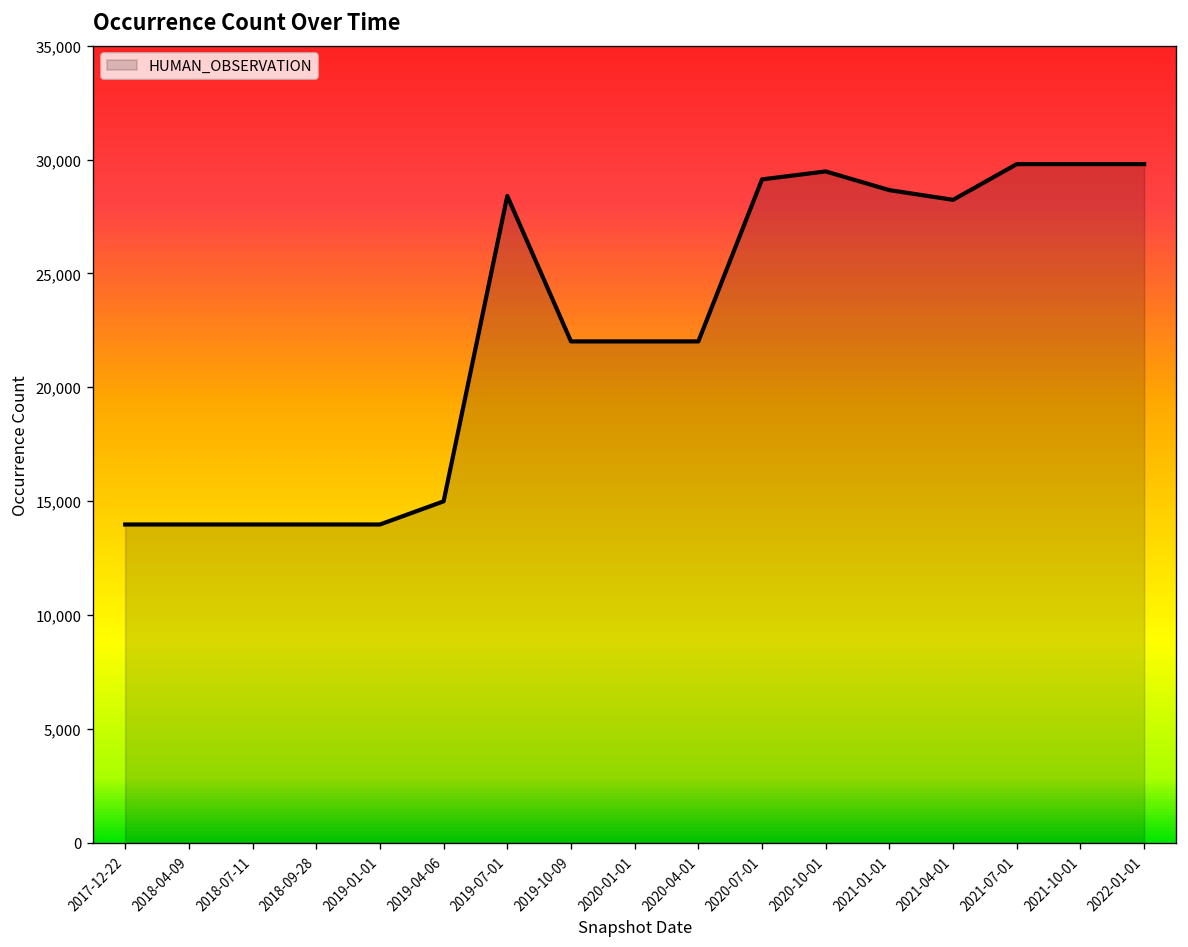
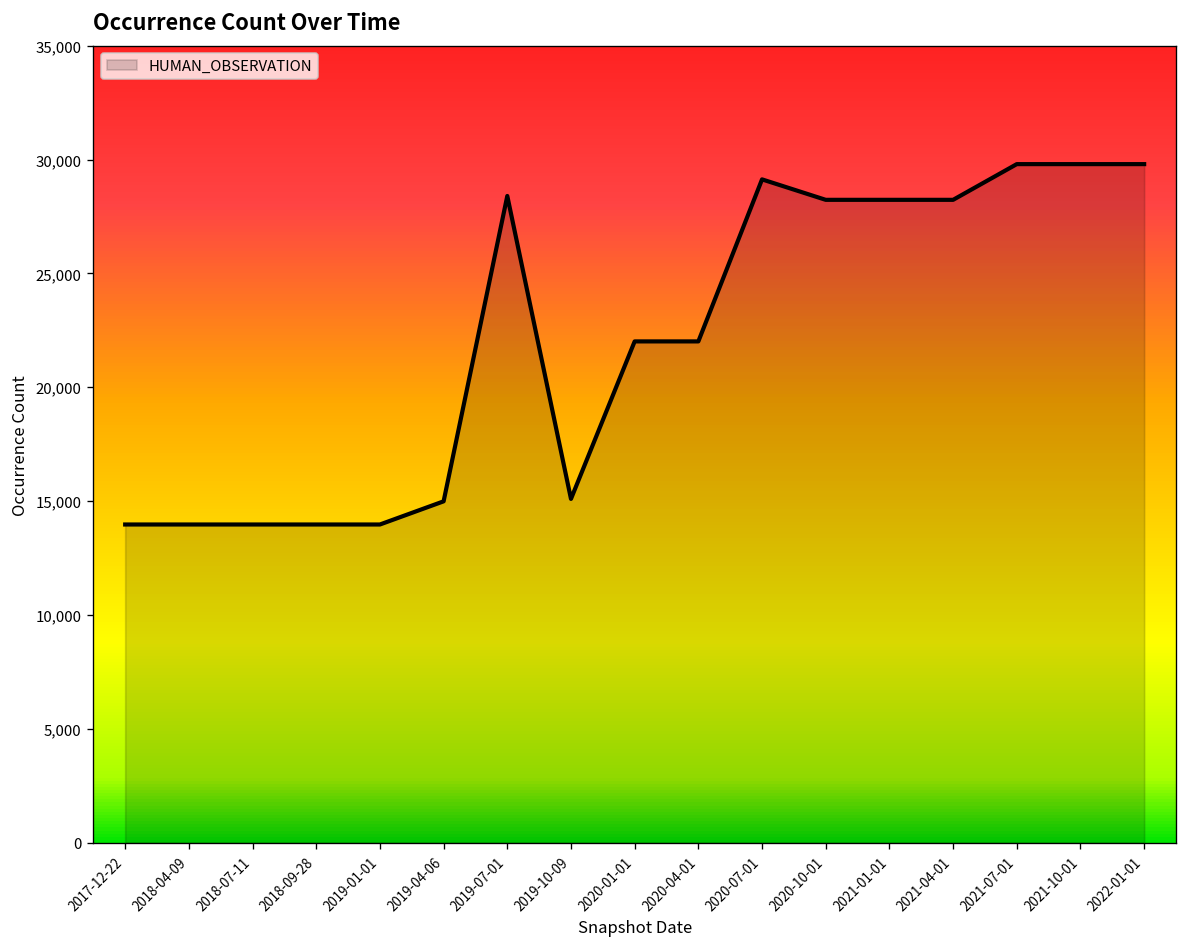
  {
    "2017-12-22": "14,000",
    "2018-04-09": "14,000",
    "2018-07-11": "14,000",
    "2018-09-28": "14,000",
    "2019-01-01": "14,000",
    "2019-04-06": "15,000",
    "2019-07-01": "28,400",
-   "2019-10-09": "22,000",
+   "2019-10-09": "15,100",
    "2020-01-01": "22,000",
    "2020-04-01": "22,000",
    "2020-07-01": "29,100",
-   "2020-10-01": "29,500",
-   "2021-01-01": "28,700",
+   "2020-10-01": "28,200",
+   "2021-01-01": "28,200",
    "2021-04-01": "28,200",
    "2021-07-01": "29,800",
    "2021-10-01": "29,800",
    "2022-01-01": "29,800"
  }
